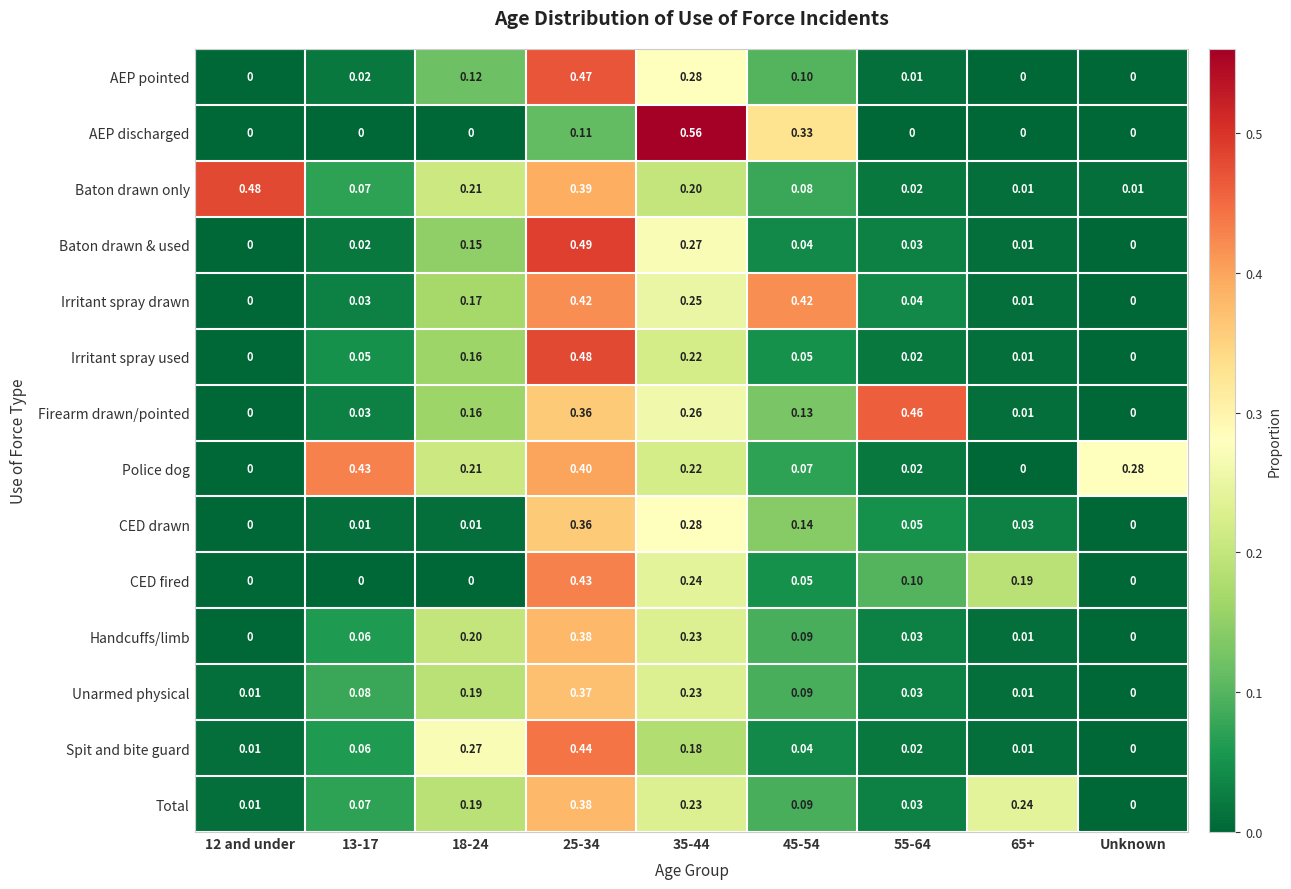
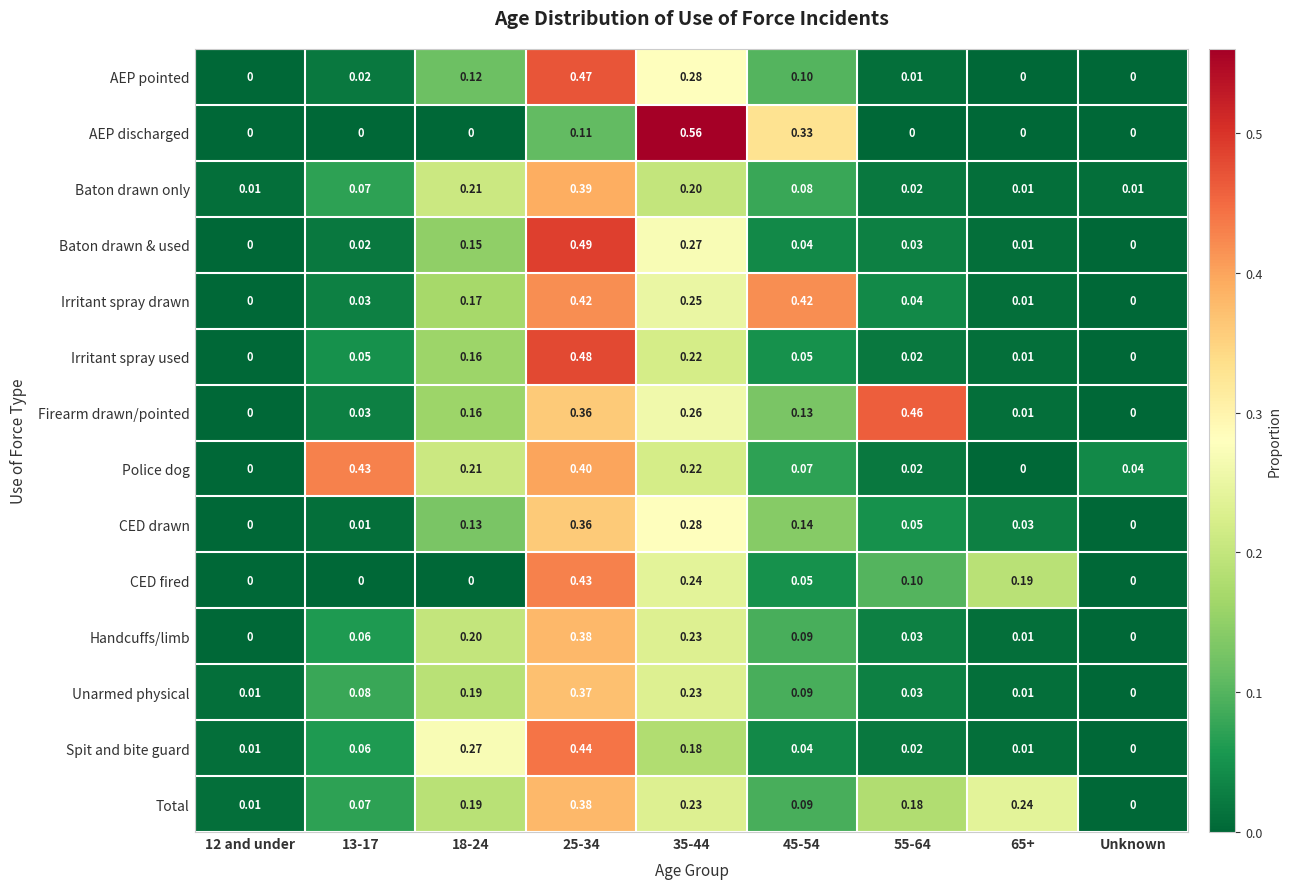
  {
    "AEP pointed": {
      "12 and under": 0,
      "13-17": 0.02,
      "18-24": 0.12,
      "25-34": 0.47,
      "35-44": 0.28,
      "45-54": 0.10,
      "55-64": 0.01,
      "65+": 0,
      "Unknown": 0
    },
    "AEP discharged": {
      "12 and under": 0,
      "13-17": 0,
      "18-24": 0,
      "25-34": 0.11,
      "35-44": 0.56,
      "45-54": 0.33,
      "55-64": 0,
      "65+": 0,
      "Unknown": 0
    },
    "Baton drawn only": {
-     "12 and under": 0.48,
+     "12 and under": 0.01,
      "13-17": 0.07,
      "18-24": 0.21,
      "25-34": 0.39,
      "35-44": 0.20,
      "45-54": 0.08,
      "55-64": 0.02,
      "65+": 0.01,
      "Unknown": 0.01
    },
    "Baton drawn & used": {
      "12 and under": 0,
      "13-17": 0.02,
      "18-24": 0.15,
      "25-34": 0.49,
      "35-44": 0.27,
      "45-54": 0.04,
      "55-64": 0.03,
      "65+": 0.01,
      "Unknown": 0
    },
    "Irritant spray drawn": {
      "12 and under": 0,
      "13-17": 0.03,
      "18-24": 0.17,
      "25-34": 0.42,
      "35-44": 0.25,
      "45-54": 0.42,
      "55-64": 0.04,
      "65+": 0.01,
      "Unknown": 0
    },
    "Irritant spray used": {
      "12 and under": 0,
      "13-17": 0.05,
      "18-24": 0.16,
      "25-34": 0.48,
      "35-44": 0.22,
      "45-54": 0.05,
      "55-64": 0.02,
      "65+": 0.01,
      "Unknown": 0
    },
    "Firearm drawn/pointed": {
      "12 and under": 0,
      "13-17": 0.03,
      "18-24": 0.16,
      "25-34": 0.36,
      "35-44": 0.26,
      "45-54": 0.13,
      "55-64": 0.46,
      "65+": 0.01,
      "Unknown": 0
    },
    "Police dog": {
      "12 and under": 0,
      "13-17": 0.43,
      "18-24": 0.21,
      "25-34": 0.40,
      "35-44": 0.22,
      "45-54": 0.07,
      "55-64": 0.02,
      "65+": 0,
-     "Unknown": 0.28
+     "Unknown": 0.04
    },
    "CED drawn": {
      "12 and under": 0,
      "13-17": 0.01,
-     "18-24": 0.01,
+     "18-24": 0.13,
      "25-34": 0.36,
      "35-44": 0.28,
      "45-54": 0.14,
      "55-64": 0.05,
      "65+": 0.03,
      "Unknown": 0
    },
    "CED fired": {
      "12 and under": 0,
      "13-17": 0,
      "18-24": 0,
      "25-34": 0.43,
      "35-44": 0.24,
      "45-54": 0.05,
      "55-64": 0.10,
      "65+": 0.19,
      "Unknown": 0
    },
    "Handcuffs/limb": {
      "12 and under": 0,
      "13-17": 0.06,
      "18-24": 0.20,
      "25-34": 0.38,
      "35-44": 0.23,
      "45-54": 0.09,
      "55-64": 0.03,
      "65+": 0.01,
      "Unknown": 0
    },
    "Unarmed physical": {
      "12 and under": 0.01,
      "13-17": 0.08,
      "18-24": 0.19,
      "25-34": 0.37,
      "35-44": 0.23,
      "45-54": 0.09,
      "55-64": 0.03,
      "65+": 0.01,
      "Unknown": 0
    },
    "Spit and bite guard": {
      "12 and under": 0.01,
      "13-17": 0.06,
      "18-24": 0.27,
      "25-34": 0.44,
      "35-44": 0.18,
      "45-54": 0.04,
      "55-64": 0.02,
      "65+": 0.01,
      "Unknown": 0
    },
    "Total": {
      "12 and under": 0.01,
      "13-17": 0.07,
      "18-24": 0.19,
      "25-34": 0.38,
      "35-44": 0.23,
      "45-54": 0.09,
-     "55-64": 0.03,
+     "55-64": 0.18,
      "65+": 0.24,
      "Unknown": 0
    }
  }
